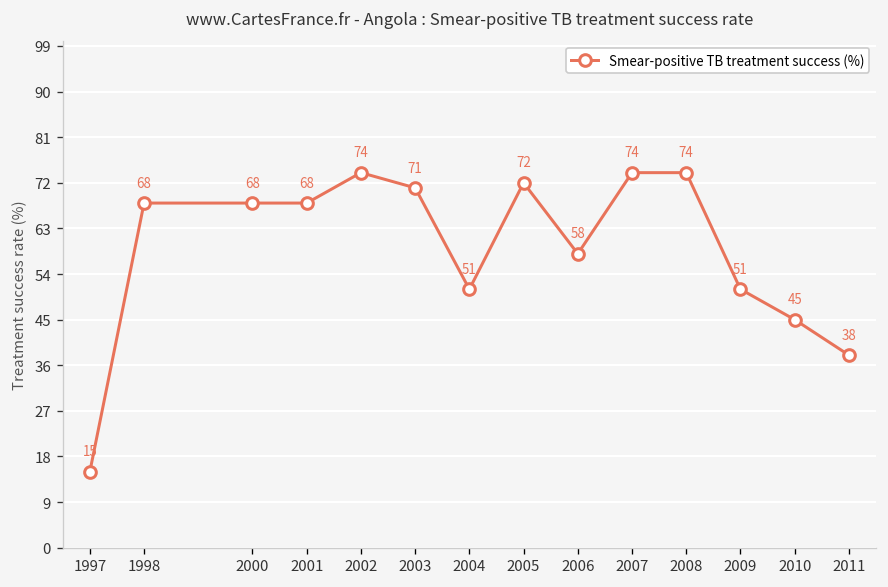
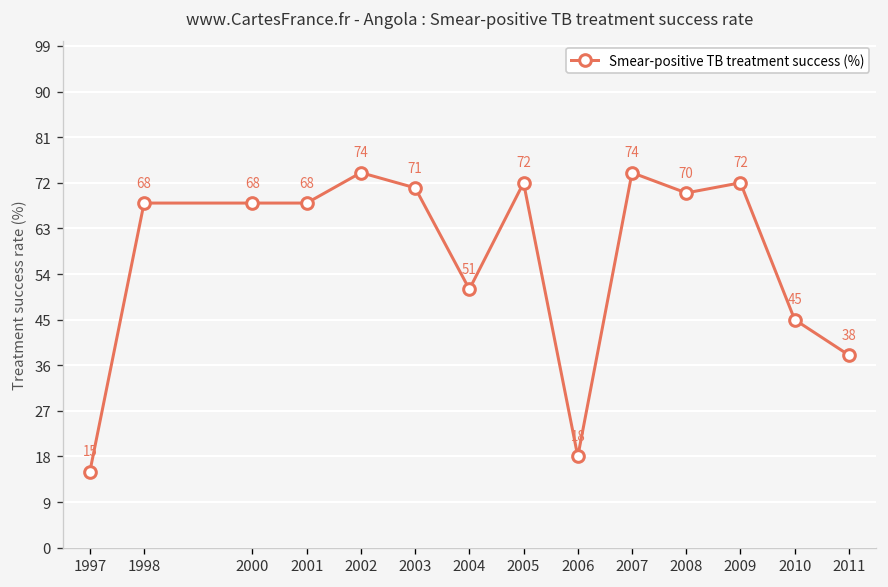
  {
    "1997": 15,
    "1998": 68,
    "2000": 68,
    "2001": 68,
    "2002": 74,
    "2003": 71,
    "2004": 51,
    "2005": 72,
-   "2006": 58,
+   "2006": 18,
    "2007": 74,
-   "2008": 74,
-   "2009": 51,
+   "2008": 70,
+   "2009": 72,
    "2010": 45,
    "2011": 38
  }
